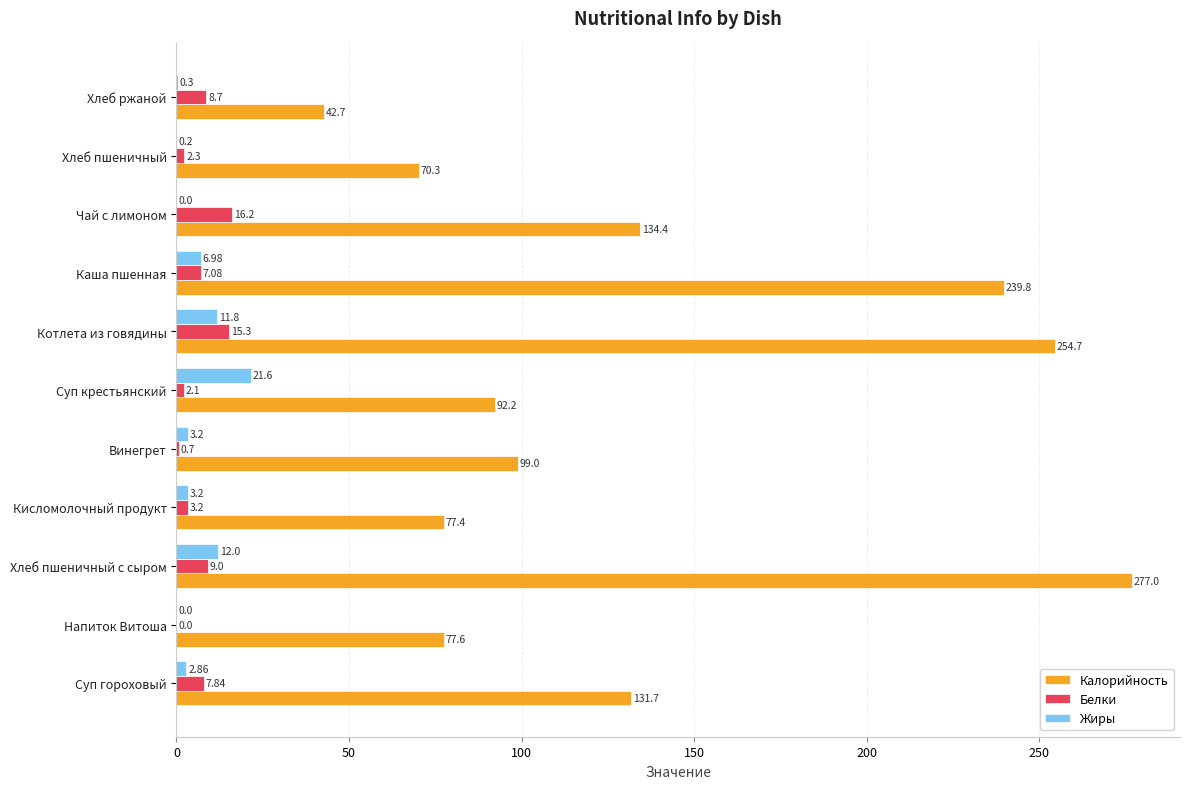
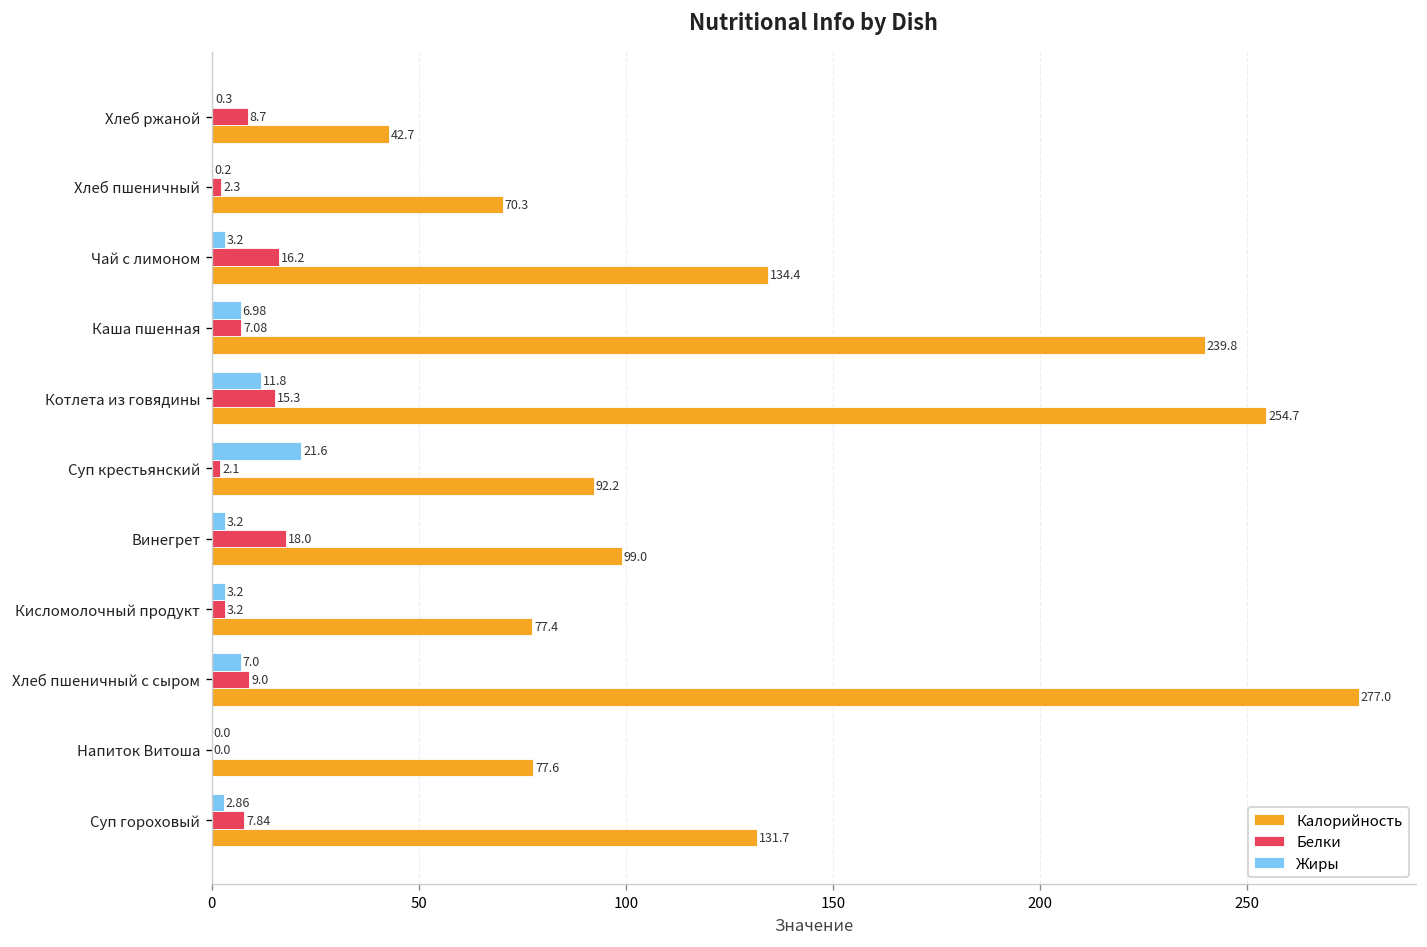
  {
    "Калорийность": {
      "Хлеб ржаной": 42.7,
      "Хлеб пшеничный": 70.3,
      "Чай с лимоном": 134.4,
      "Каша пшенная": 239.8,
      "Котлета из говядины": 254.7,
      "Суп крестьянский": 92.2,
      "Винегрет": 99.0,
      "Кисломолочный продукт": 77.4,
      "Хлеб пшеничный с сыром": 277.0,
      "Напиток Витоша": 77.6,
      "Суп гороховый": 131.7
    },
    "Белки": {
      "Хлеб ржаной": 8.7,
      "Хлеб пшеничный": 2.3,
      "Чай с лимоном": 16.2,
      "Каша пшенная": 7.08,
      "Котлета из говядины": 15.3,
      "Суп крестьянский": 2.1,
-     "Винегрет": 0.7,
+     "Винегрет": 18.0,
      "Кисломолочный продукт": 3.2,
      "Хлеб пшеничный с сыром": 9.0,
      "Напиток Витоша": 0.0,
      "Суп гороховый": 7.84
    },
    "Жиры": {
      "Хлеб ржаной": 0.3,
      "Хлеб пшеничный": 0.2,
-     "Чай с лимоном": 0.0,
+     "Чай с лимоном": 3.2,
      "Каша пшенная": 6.98,
      "Котлета из говядины": 11.8,
      "Суп крестьянский": 21.6,
      "Винегрет": 3.2,
      "Кисломолочный продукт": 3.2,
-     "Хлеб пшеничный с сыром": 12.0,
+     "Хлеб пшеничный с сыром": 7.0,
      "Напиток Витоша": 0.0,
      "Суп гороховый": 2.86
    }
  }
